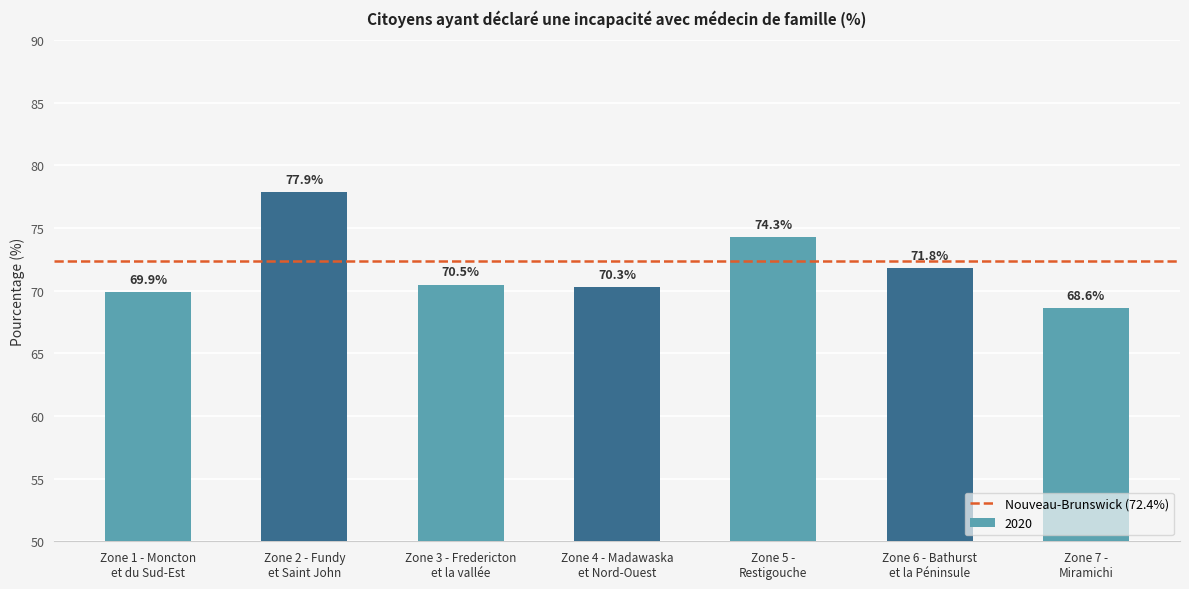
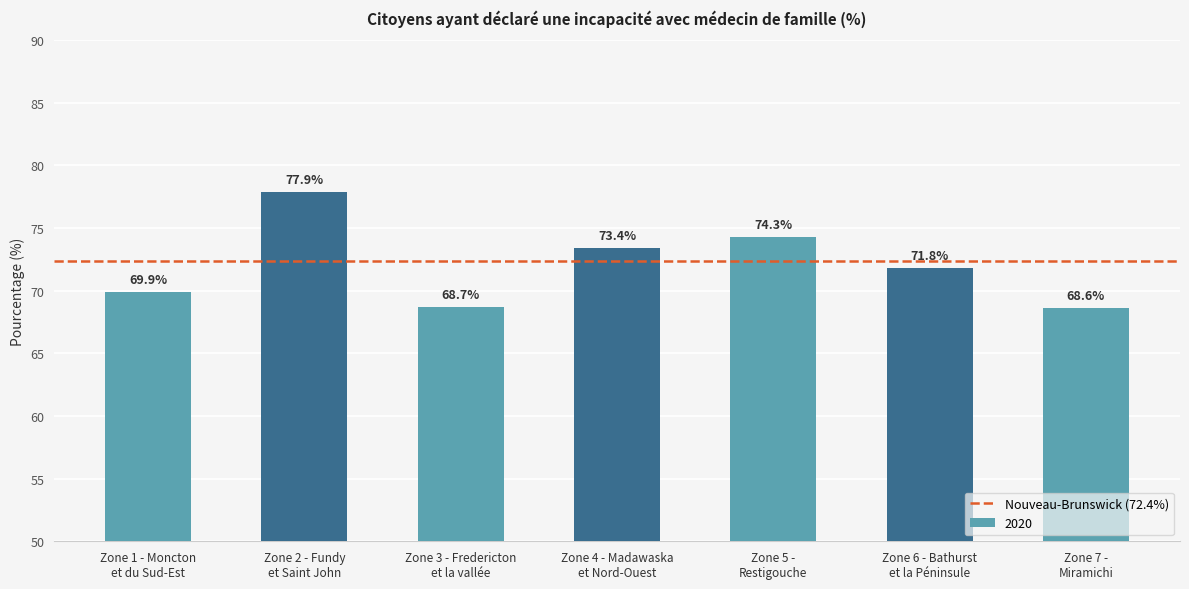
  {
    "Zone 1 - Moncton et du Sud-Est": "69.9%",
    "Zone 2 - Fundy et Saint John": "77.9%",
-   "Zone 3 - Fredericton et la vallée": "70.5%",
-   "Zone 4 - Madawaska et Nord-Ouest": "70.3%",
+   "Zone 3 - Fredericton et la vallée": "68.7%",
+   "Zone 4 - Madawaska et Nord-Ouest": "73.4%",
    "Zone 5 - Restigouche": "74.3%",
    "Zone 6 - Bathurst et la Péninsule": "71.8%",
    "Zone 7 - Miramichi": "68.6%"
  }
